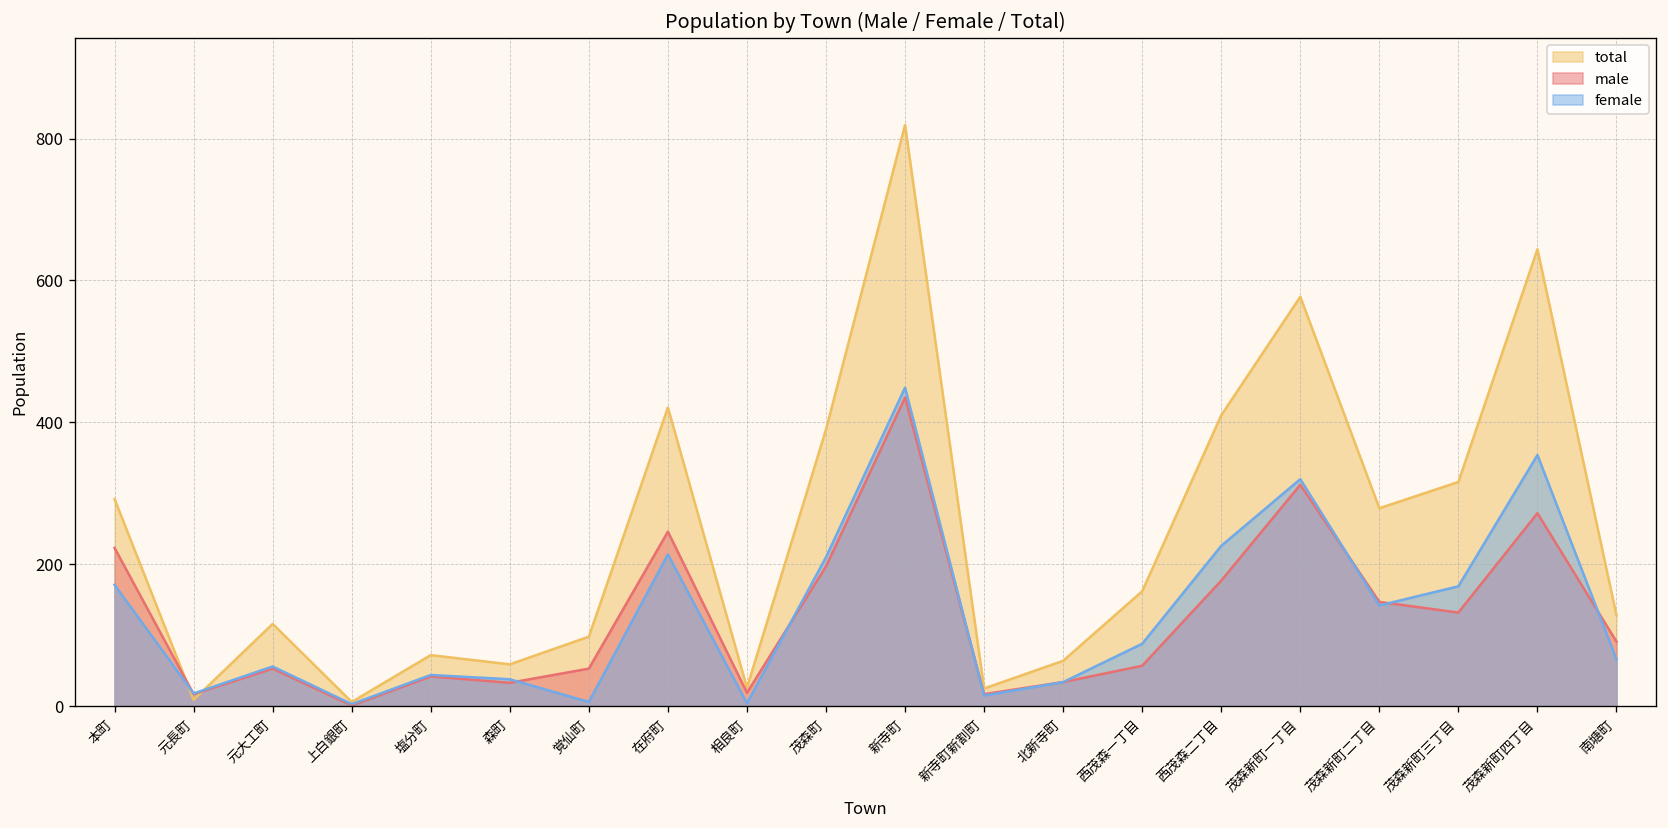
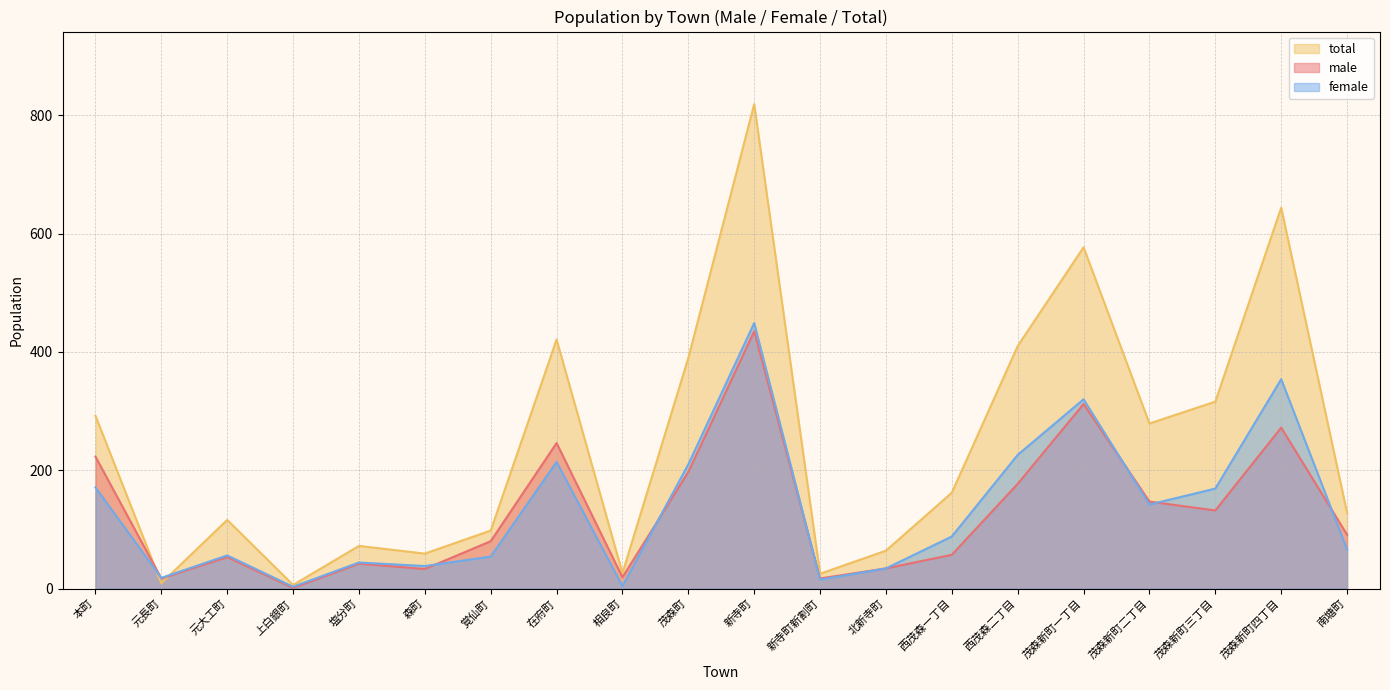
  {
    "total": {
      "本町": 290,
      "元長町": 10,
      "元大工町": 120,
      "塩分町": 70,
      "森町": 60,
      "覚仙町": 100,
      "在府町": 420,
      "相良町": 30,
      "茂森町": 390,
      "新寺町": 820,
      "新寺町新割町": 30,
      "北新寺町": 60,
      "西茂森一丁目": 160,
      "西茂森二丁目": 410,
      "茂森新町一丁目": 580,
      "茂森新町二丁目": 280,
      "茂森新町三丁目": 320,
      "茂森新町四丁目": 640,
      "南塘町": 130
    },
    "male": {
      "本町": 220,
      "森町": 30,
-     "覚仙町": 50,
+     "覚仙町": 80,
      "在府町": 250,
      "相良町": 20,
      "茂森町": 200,
      "新寺町": 440,
      "西茂森一丁目": 60,
      "西茂森二丁目": 180,
      "茂森新町一丁目": 310,
      "茂森新町二丁目": 150,
      "茂森新町三丁目": 130,
      "茂森新町四丁目": 270,
      "南塘町": 90
    },
    "female": {
      "本町": 170,
      "森町": 40,
-     "覚仙町": 10,
+     "覚仙町": 50,
      "在府町": 210,
      "相良町": 0,
      "茂森町": 210,
      "新寺町": 450,
      "西茂森一丁目": 90,
      "西茂森二丁目": 230,
      "茂森新町一丁目": 320,
      "茂森新町二丁目": 140,
      "茂森新町三丁目": 170,
      "茂森新町四丁目": 350,
      "南塘町": 70
    }
  }
